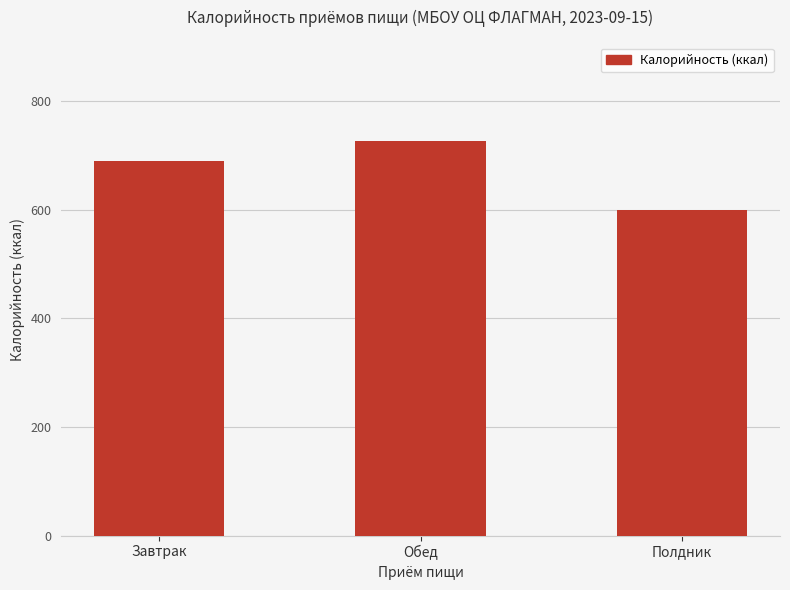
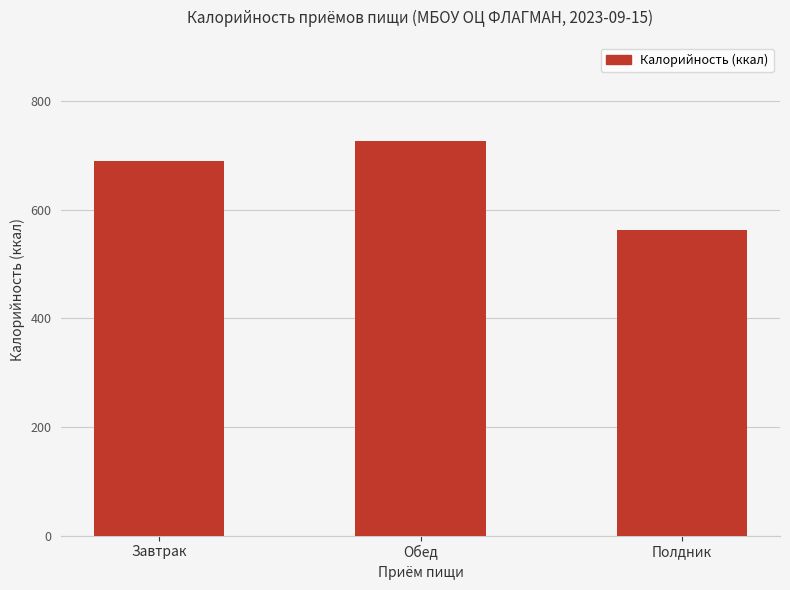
  {
    "Завтрак": 690,
    "Обед": 730,
-   "Полдник": 600
+   "Полдник": 560
  }
